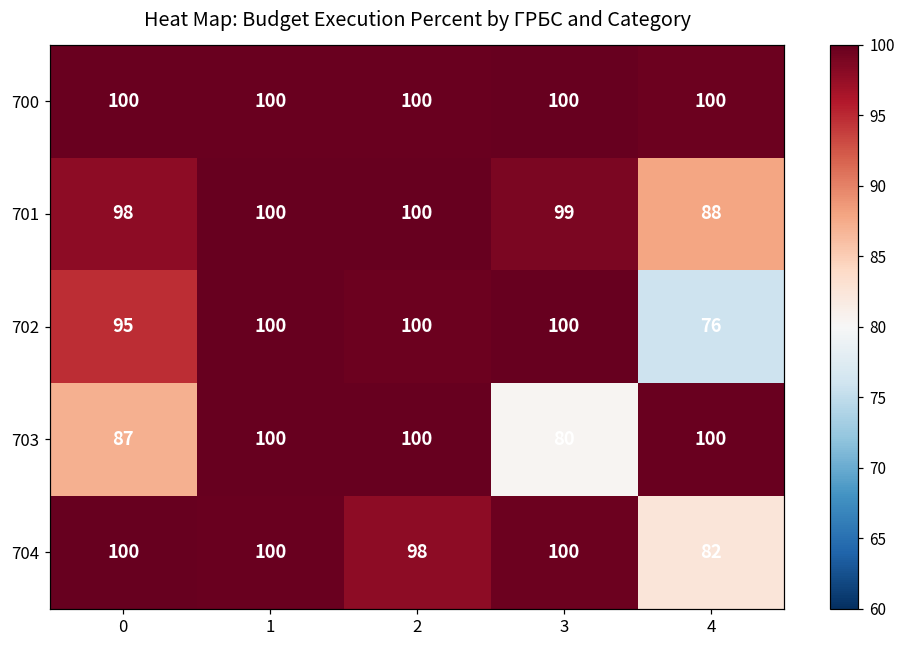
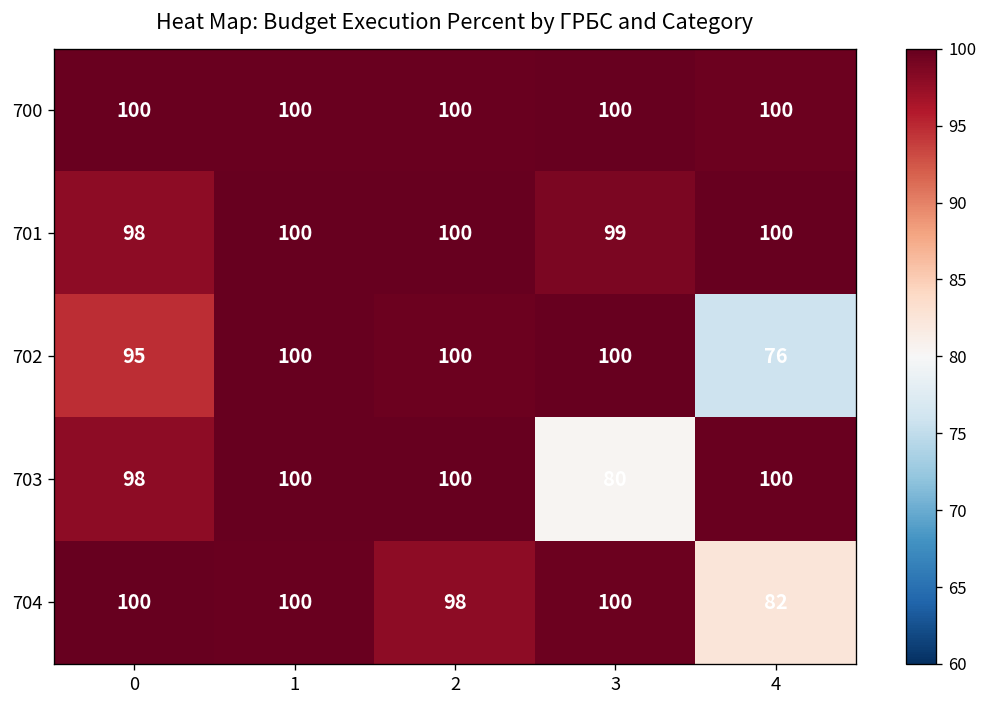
  {
    "700": {
      "0": 100,
      "1": 100,
      "2": 100,
      "3": 100,
      "4": 100
    },
    "701": {
      "0": 98,
      "1": 100,
      "2": 100,
      "3": 99,
-     "4": 88
+     "4": 100
    },
    "702": {
      "0": 95,
      "1": 100,
      "2": 100,
      "3": 100,
      "4": 76
    },
    "703": {
-     "0": 87,
+     "0": 98,
      "1": 100,
      "2": 100,
      "4": 100
    },
    "704": {
      "0": 100,
      "1": 100,
      "2": 98,
      "3": 100
    }
  }
